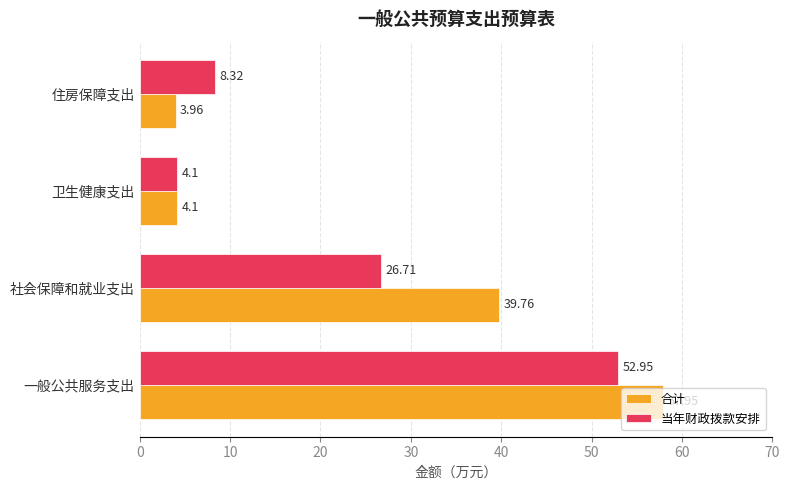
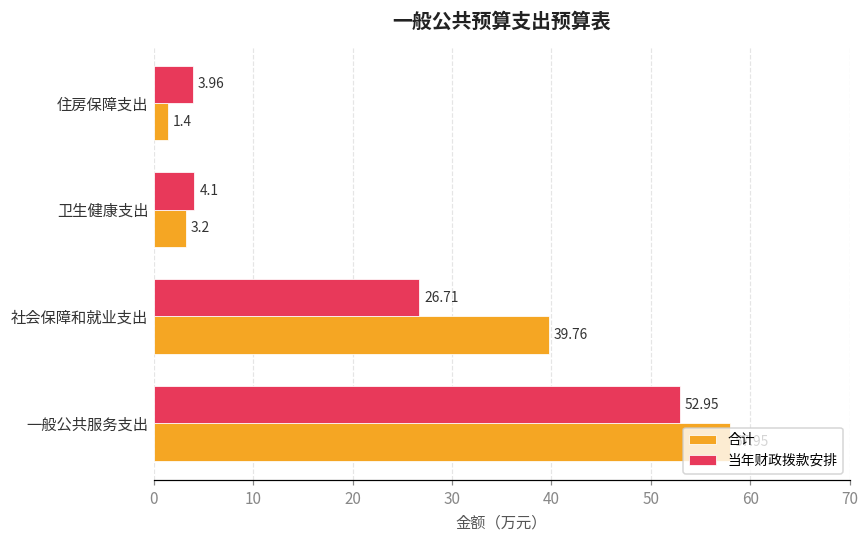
  {
    "合计": {
-     "住房保障支出": 3.96,
-     "卫生健康支出": 4.1,
+     "住房保障支出": 1.4,
+     "卫生健康支出": 3.2,
      "社会保障和就业支出": 39.76
    },
    "当年财政拨款安排": {
-     "住房保障支出": 8.32,
+     "住房保障支出": 3.96,
      "卫生健康支出": 4.1,
      "社会保障和就业支出": 26.71,
      "一般公共服务支出": 52.95
    }
  }
